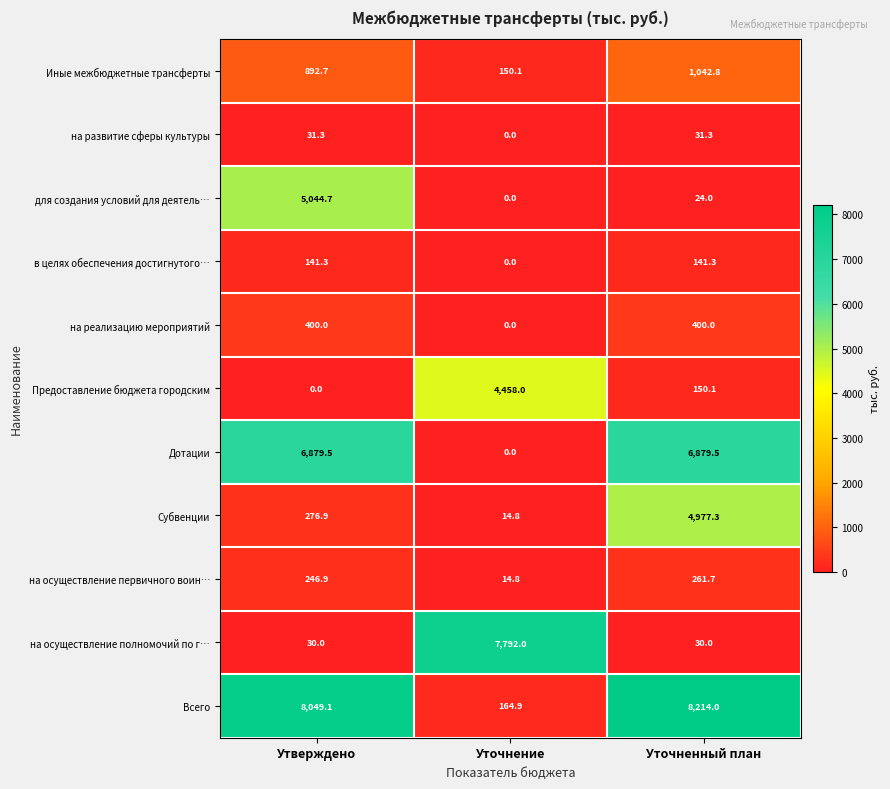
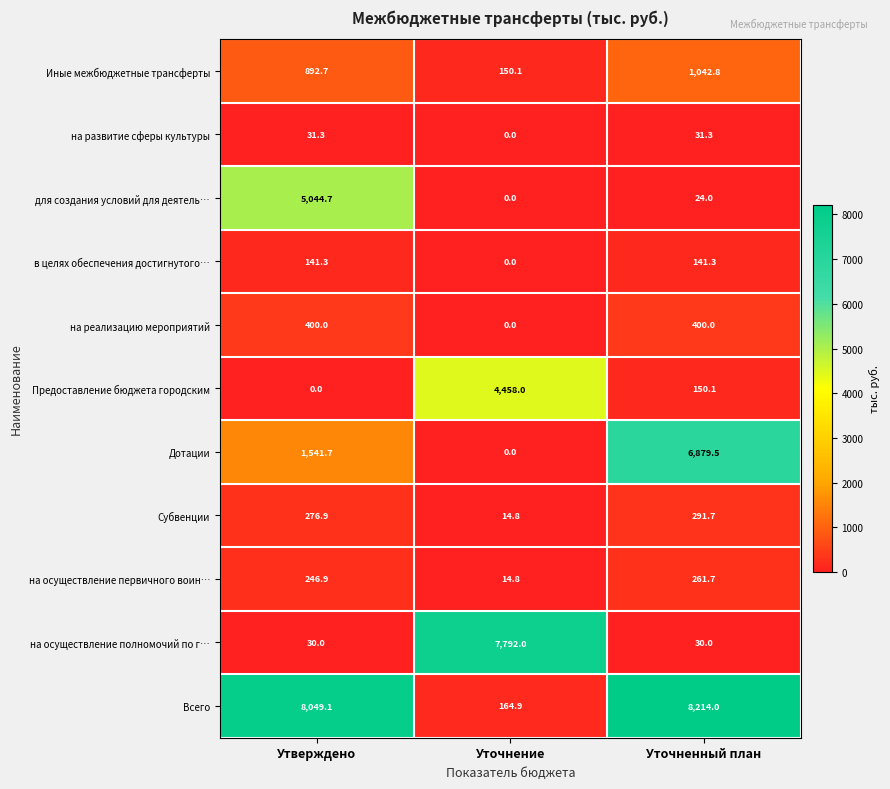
  {
    "Иные межбюджетные трансферты": {
      "Утверждено": "892.7",
      "Уточнение": "150.1",
      "Уточненный план": "1,042.8"
    },
    "на развитие сферы культуры": {
      "Утверждено": "31.3",
      "Уточнение": "0.0",
      "Уточненный план": "31.3"
    },
    "для создания условий для деятель…": {
      "Утверждено": "5,044.7",
      "Уточнение": "0.0",
      "Уточненный план": "24.0"
    },
    "в целях обеспечения достигнутого…": {
      "Утверждено": "141.3",
      "Уточнение": "0.0",
      "Уточненный план": "141.3"
    },
    "на реализацию мероприятий": {
      "Утверждено": "400.0",
      "Уточнение": "0.0",
      "Уточненный план": "400.0"
    },
    "Предоставление бюджета городским": {
      "Утверждено": "0.0",
      "Уточнение": "4,458.0",
      "Уточненный план": "150.1"
    },
    "Дотации": {
-     "Утверждено": "6,879.5",
+     "Утверждено": "1,541.7",
      "Уточнение": "0.0",
      "Уточненный план": "6,879.5"
    },
    "Субвенции": {
      "Утверждено": "276.9",
      "Уточнение": "14.8",
-     "Уточненный план": "4,977.3"
+     "Уточненный план": "291.7"
    },
    "на осуществление первичного воин…": {
      "Утверждено": "246.9",
      "Уточнение": "14.8",
      "Уточненный план": "261.7"
    },
    "на осуществление полномочий по г…": {
      "Утверждено": "30.0",
      "Уточнение": "7,792.0",
      "Уточненный план": "30.0"
    },
    "Всего": {
      "Утверждено": "8,049.1",
      "Уточнение": "164.9",
      "Уточненный план": "8,214.0"
    }
  }
